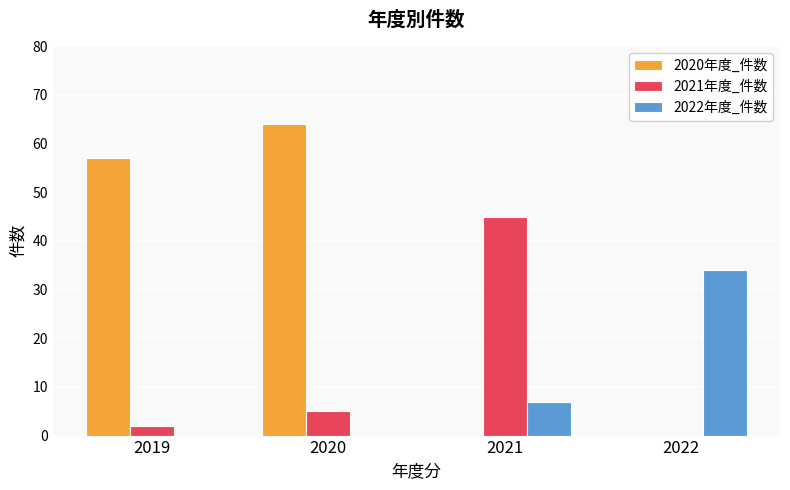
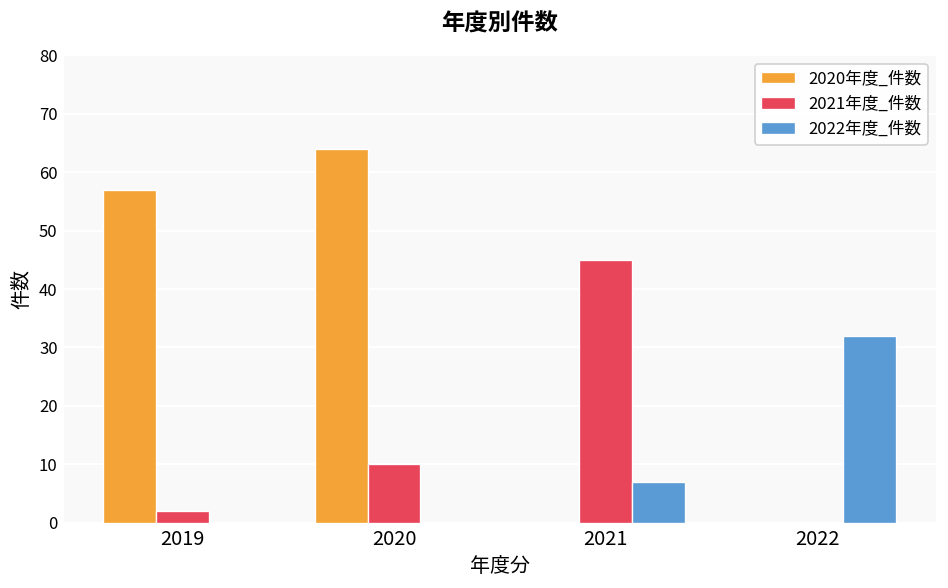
  {
    "2020年度_件数": {
      "2019": 57,
      "2020": 64,
      "2021": 0,
      "2022": 0
    },
    "2021年度_件数": {
      "2019": 2,
-     "2020": 5,
+     "2020": 10,
      "2021": 45,
      "2022": 0
    },
    "2022年度_件数": {
      "2019": 0,
      "2020": 0,
      "2021": 7,
-     "2022": 34
+     "2022": 32
    }
  }
